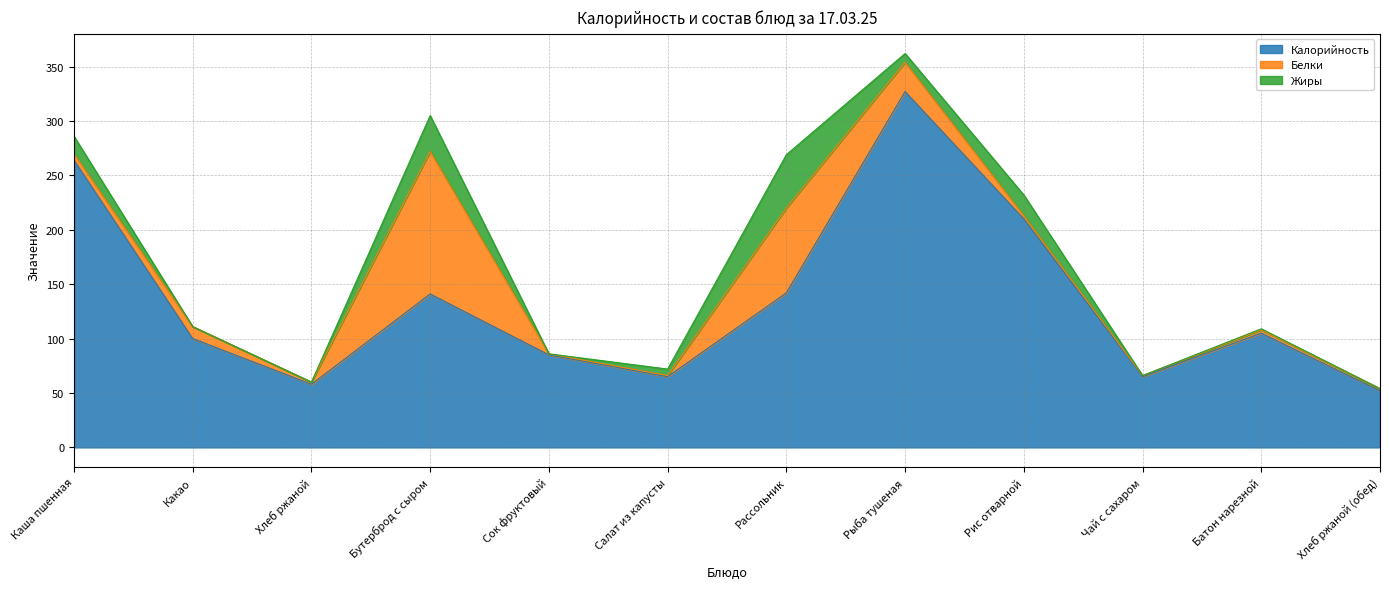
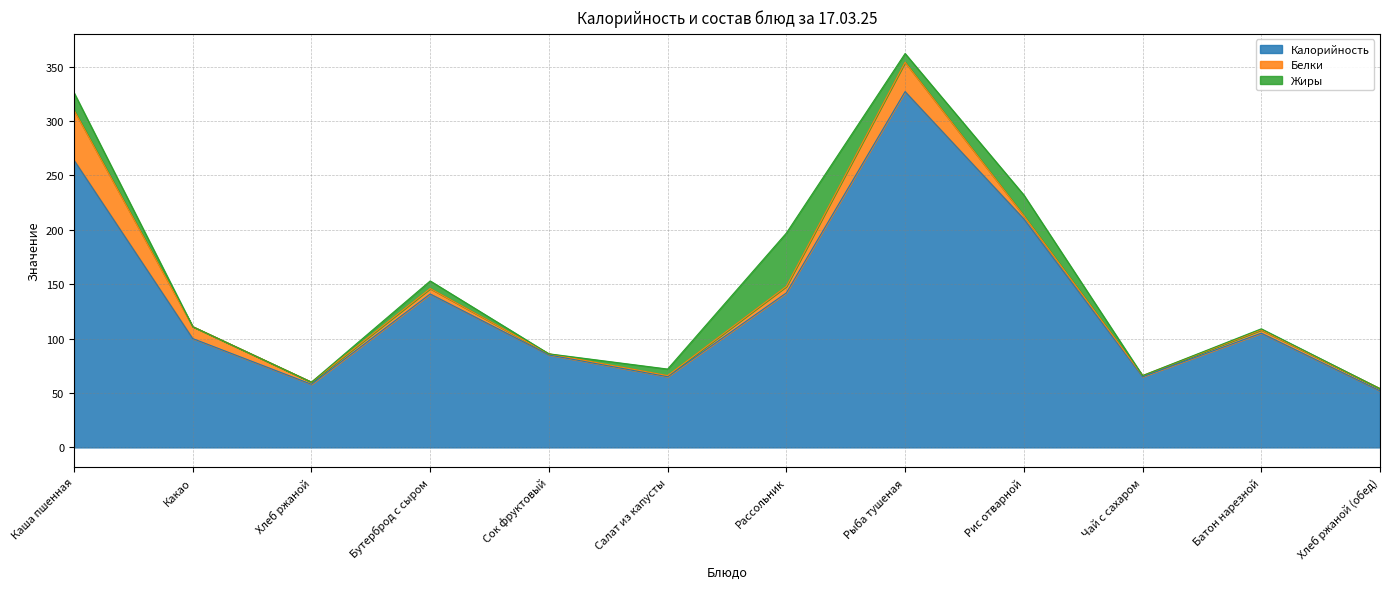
  {
    "Калорийность": {
      "Каша пшенная": 264,
      "Какао": 100,
      "Бутерброд с сыром": 141,
      "Рассольник": 142,
      "Рыба тушеная": 327,
      "Рис отварной": 210,
      "Батон нарезной": 105
    },
    "Белки": {
-     "Каша пшенная": 6,
-     "Бутерброд с сыром": 131,
-     "Рассольник": 78,
+     "Каша пшенная": 46,
+     "Бутерброд с сыром": 5,
+     "Рассольник": 6,
      "Рыба тушеная": 27,
      "Рис отварной": 3
    },
    "Жиры": {
      "Каша пшенная": 16,
-     "Бутерброд с сыром": 33,
+     "Бутерброд с сыром": 7,
      "Салат из капусты": 6,
      "Рассольник": 49,
      "Рыба тушеная": 8,
      "Рис отварной": 19
    }
  }
